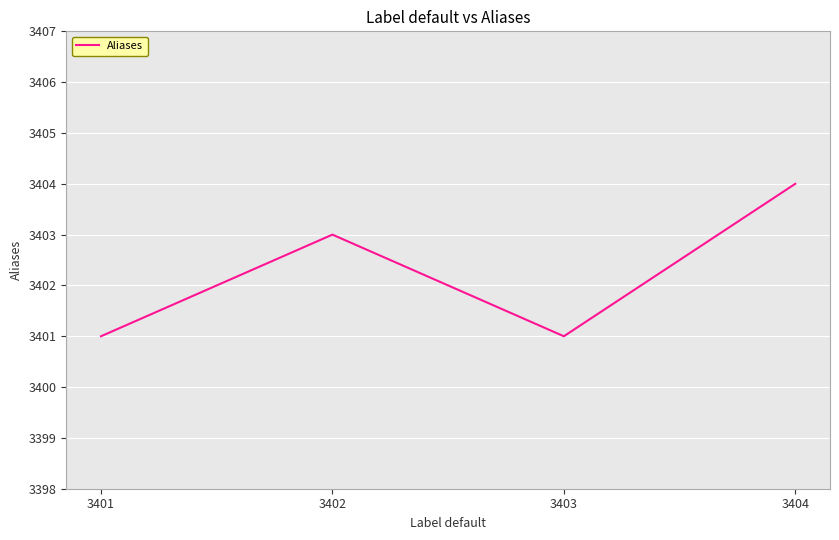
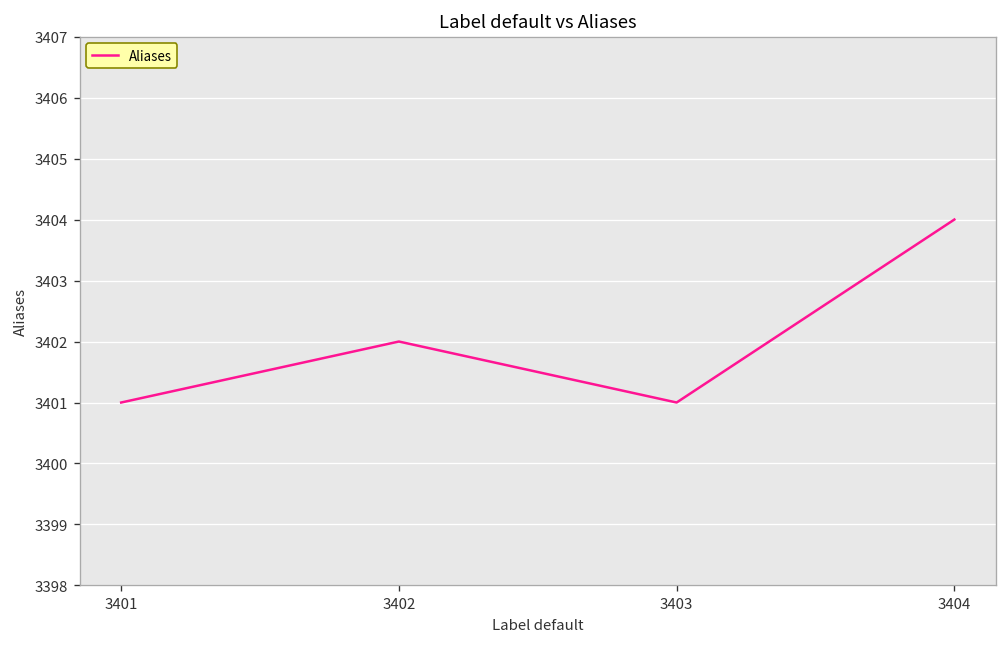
  {
    "3401": 3401,
-   "3402": 3403,
+   "3402": 3402,
    "3403": 3401,
    "3404": 3404
  }
